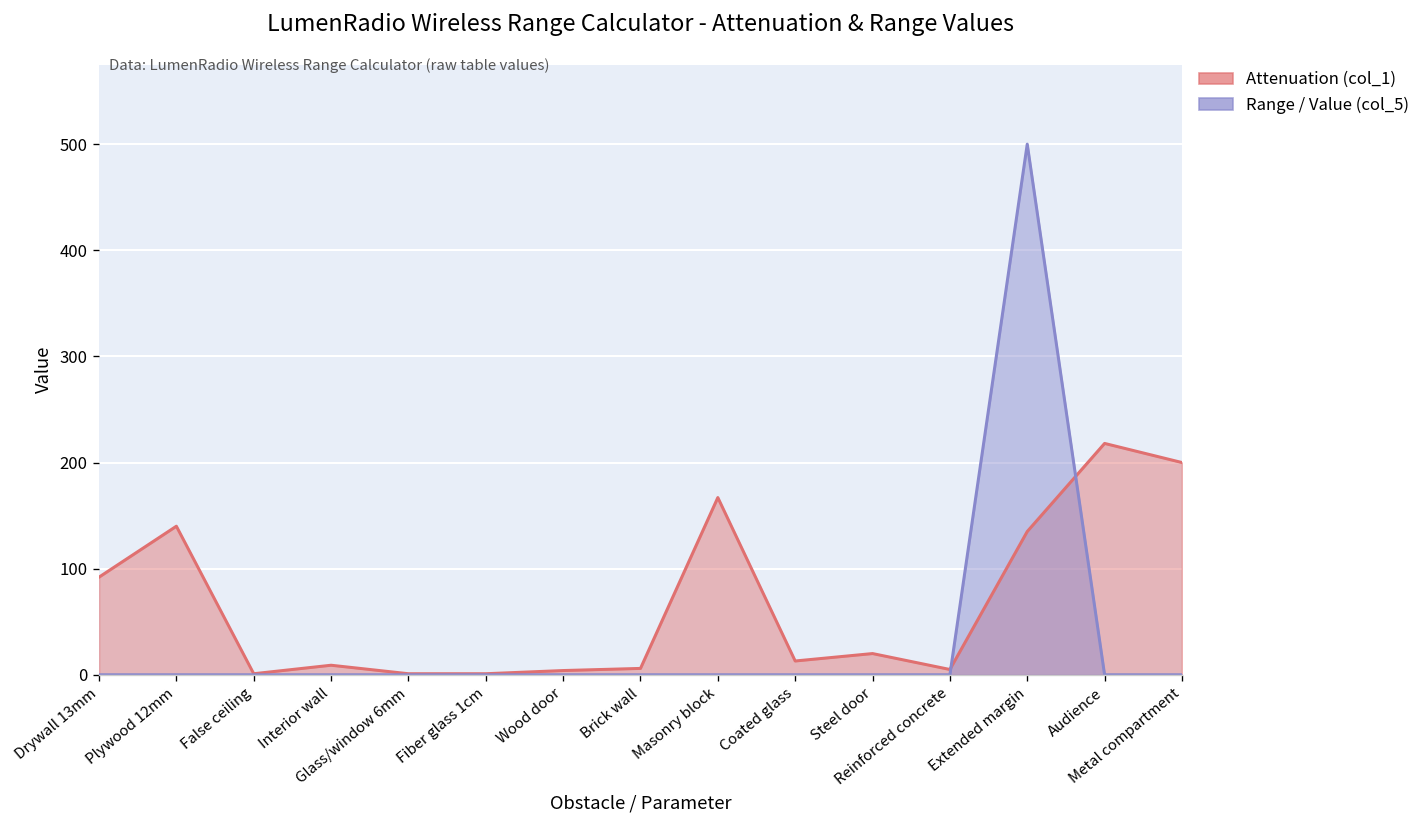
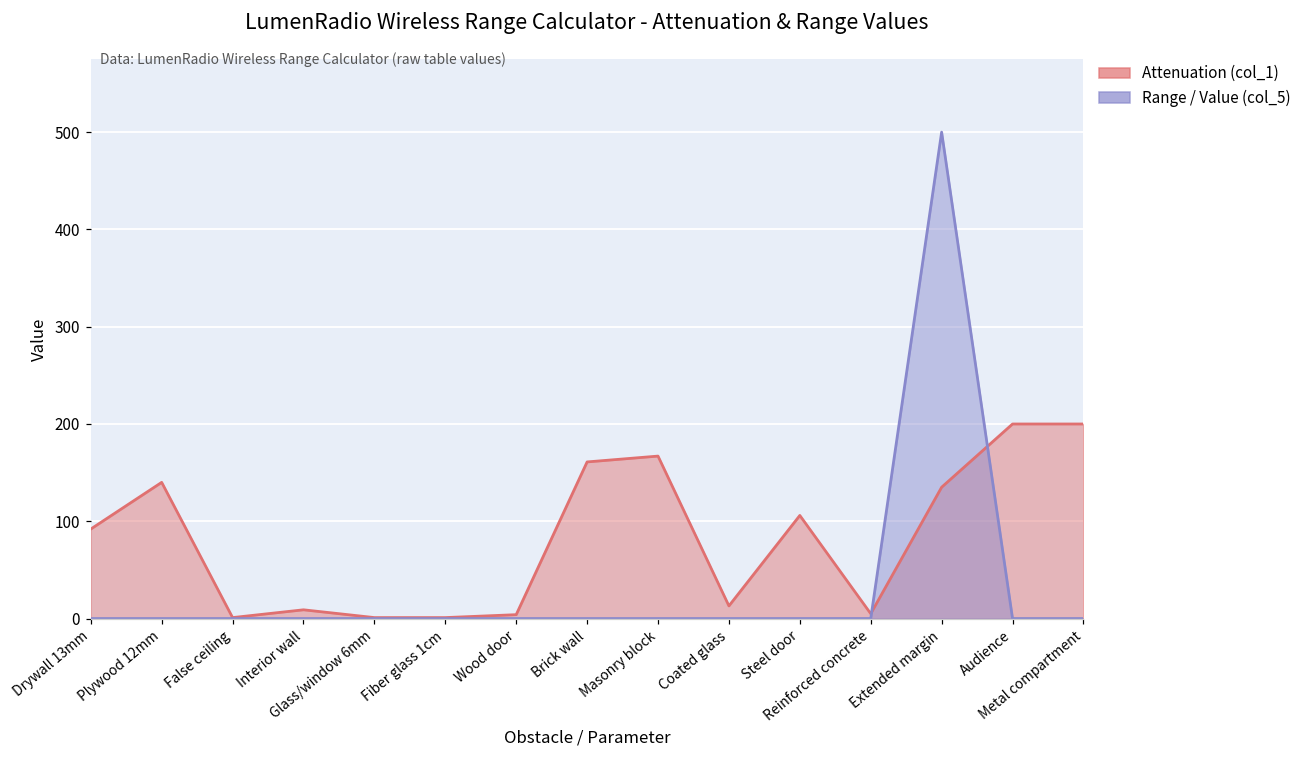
  {
    "Attenuation (col_1)": {
      "Drywall 13mm": 90,
      "Plywood 12mm": 140,
      "Interior wall": 10,
      "Wood door": 0,
-     "Brick wall": 10,
+     "Brick wall": 160,
      "Masonry block": 170,
      "Coated glass": 10,
-     "Steel door": 20,
+     "Steel door": 110,
      "Reinforced concrete": 10,
      "Extended margin": 140,
-     "Audience": 220,
+     "Audience": 200,
      "Metal compartment": 200
    },
    "Range / Value (col_5)": {
      "Drywall 13mm": 0,
      "Plywood 12mm": 0,
      "Interior wall": 0,
      "Wood door": 0,
      "Brick wall": 0,
      "Masonry block": 0,
      "Coated glass": 0,
      "Steel door": 0,
      "Reinforced concrete": 0,
      "Extended margin": 500,
      "Audience": 0,
      "Metal compartment": 0
    }
  }
